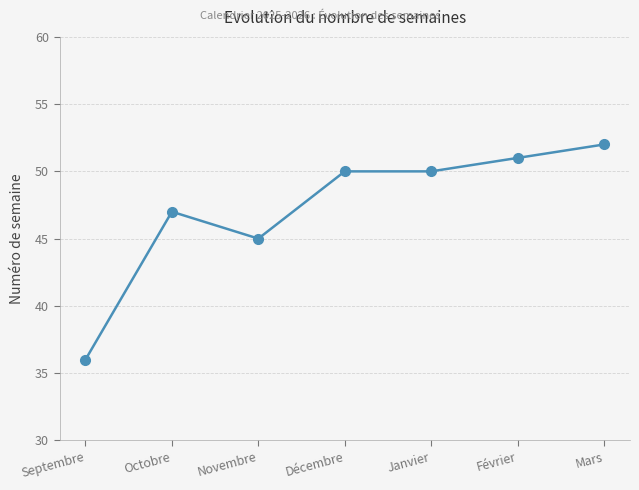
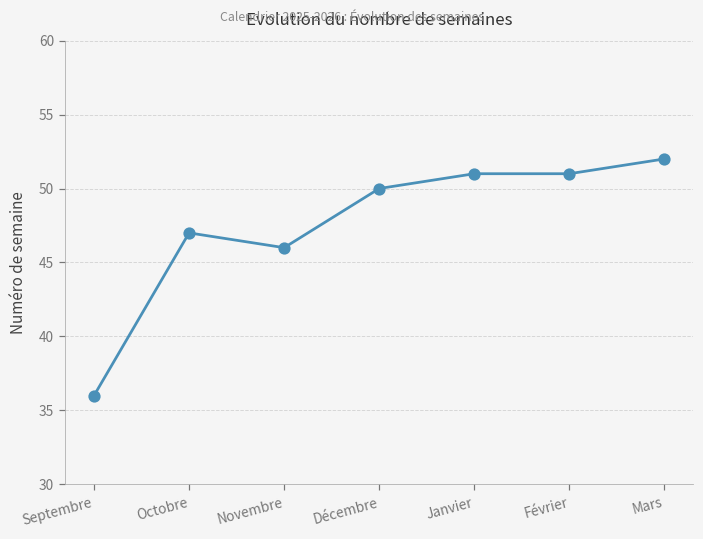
  {
    "Septembre": 36,
    "Octobre": 47,
-   "Novembre": 45,
+   "Novembre": 46,
    "Décembre": 50,
-   "Janvier": 50,
+   "Janvier": 51,
    "Février": 51,
    "Mars": 52
  }
